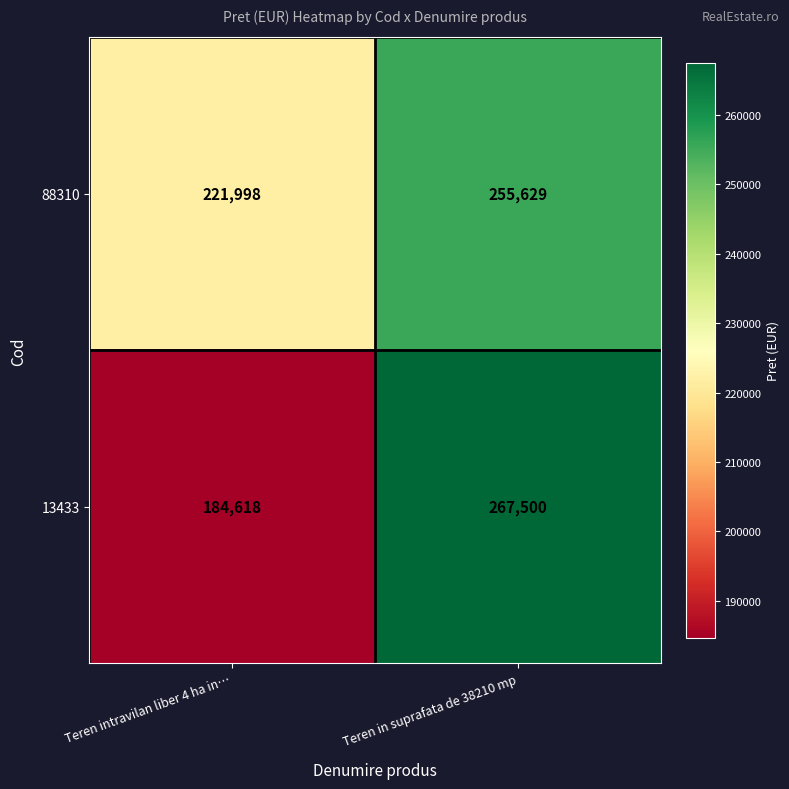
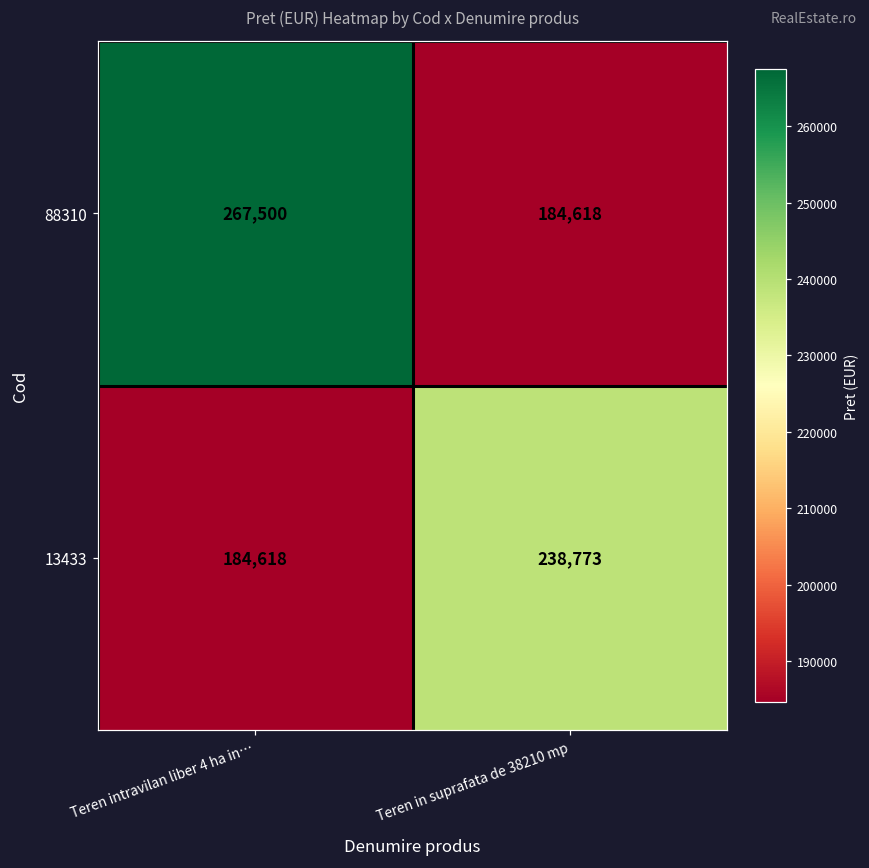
  {
    "88310": {
-     "Teren intravilan liber 4 ha in…": "221,998",
-     "Teren in suprafata de 38210 mp": "255,629"
+     "Teren intravilan liber 4 ha in…": "267,500",
+     "Teren in suprafata de 38210 mp": "184,618"
    },
    "13433": {
      "Teren intravilan liber 4 ha in…": "184,618",
-     "Teren in suprafata de 38210 mp": "267,500"
+     "Teren in suprafata de 38210 mp": "238,773"
    }
  }
